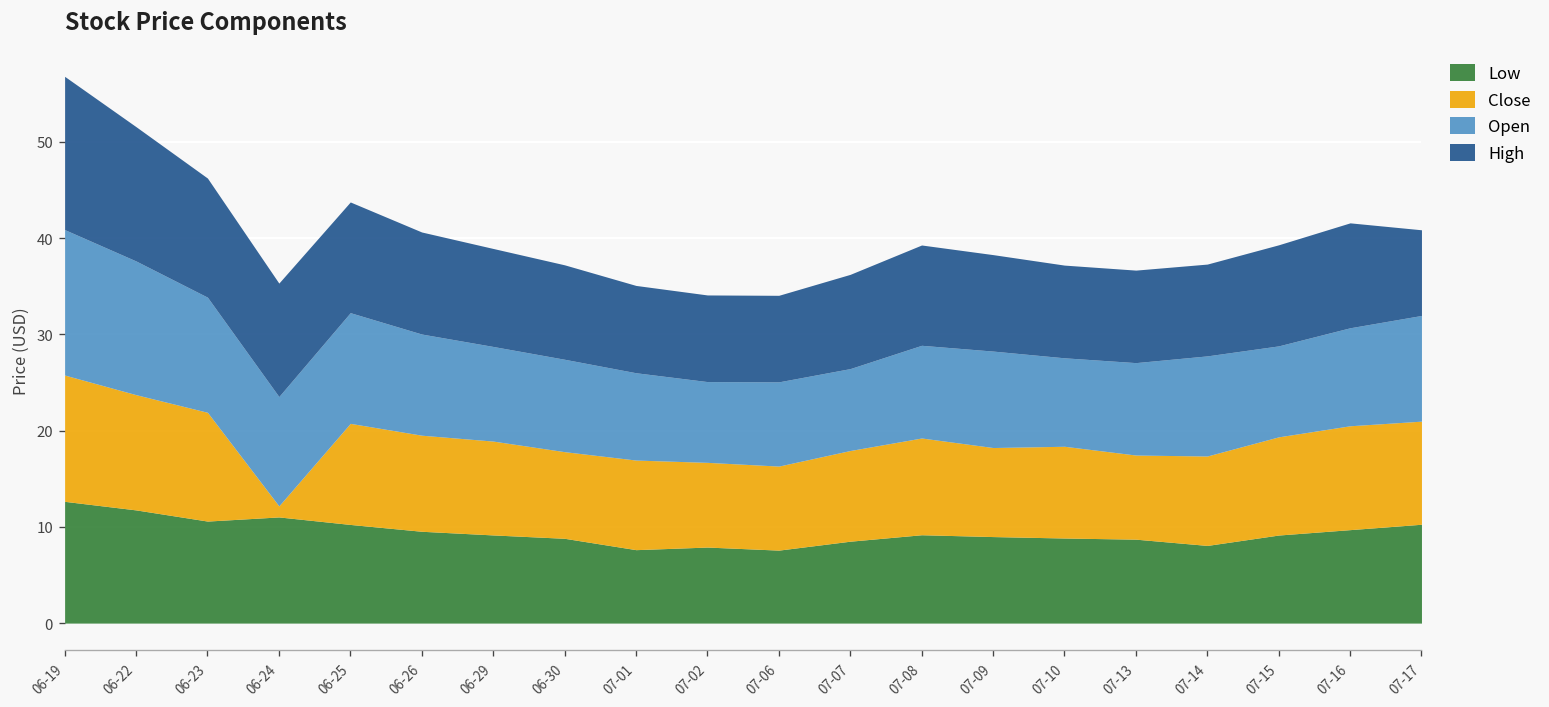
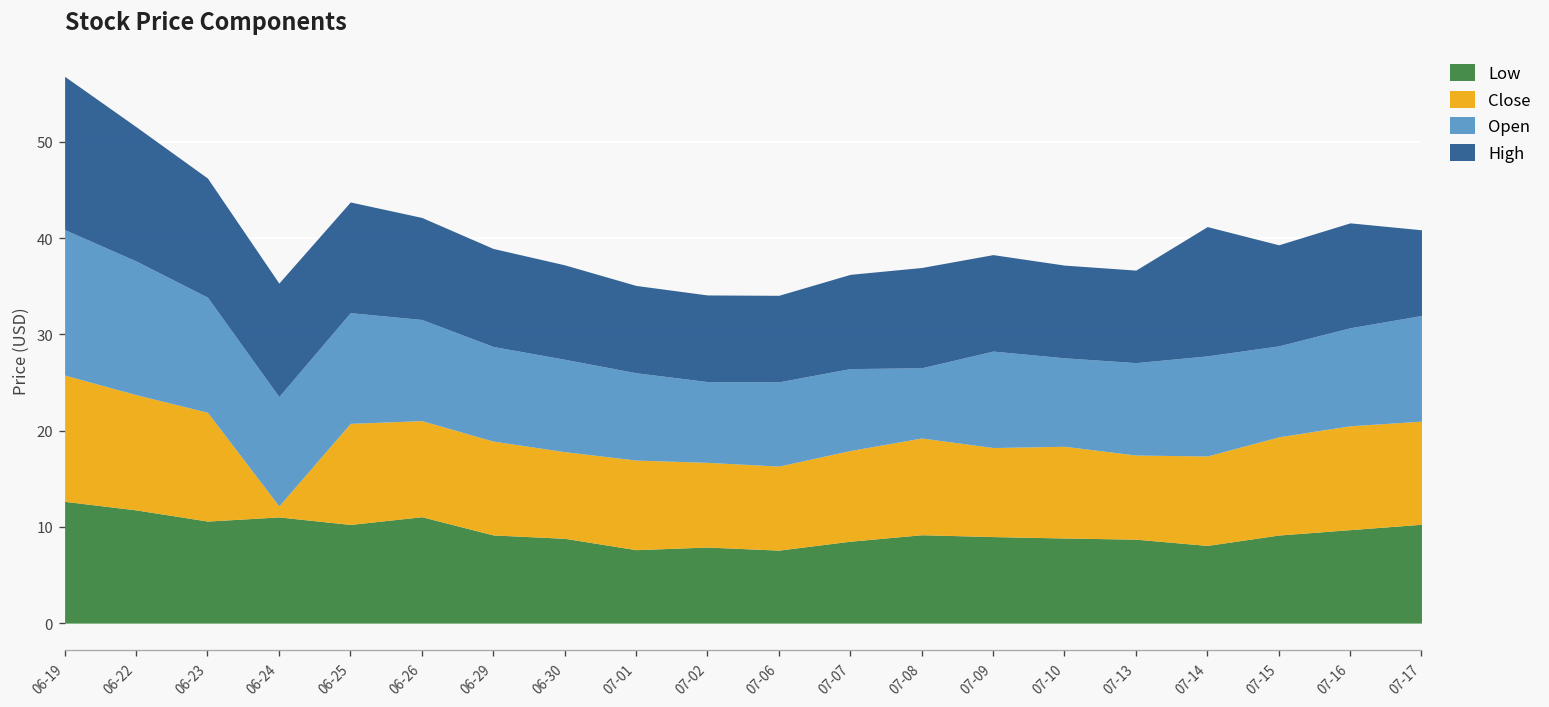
  {
    "Low": {
      "06-19": 13,
      "06-22": 12,
      "06-23": 11,
      "06-24": 11,
      "06-25": 10,
-     "06-26": 10,
+     "06-26": 11,
      "06-29": 9,
      "06-30": 9,
      "07-01": 8,
      "07-02": 8,
      "07-06": 8,
      "07-07": 9,
      "07-08": 9,
      "07-09": 9,
      "07-10": 9,
      "07-13": 9,
      "07-14": 8,
      "07-15": 9,
      "07-16": 10,
      "07-17": 10
    },
    "Close": {
      "06-19": 13,
      "06-22": 12,
      "06-23": 11,
      "06-24": 1,
      "06-25": 11,
      "06-26": 10,
      "06-29": 10,
      "06-30": 9,
      "07-01": 9,
      "07-02": 9,
      "07-06": 9,
      "07-07": 9,
      "07-08": 10,
      "07-09": 9,
      "07-10": 10,
      "07-13": 9,
      "07-14": 9,
      "07-15": 10,
      "07-16": 11,
      "07-17": 11
    },
    "Open": {
      "06-19": 15,
      "06-22": 14,
      "06-23": 12,
      "06-24": 11,
      "06-25": 12,
      "06-26": 11,
      "06-29": 10,
      "06-30": 10,
      "07-01": 9,
      "07-02": 8,
      "07-06": 9,
      "07-07": 9,
-     "07-08": 10,
+     "07-08": 7,
      "07-09": 10,
      "07-10": 9,
      "07-13": 10,
      "07-14": 10,
      "07-15": 9,
      "07-16": 10,
      "07-17": 11
    },
    "High": {
      "06-19": 16,
      "06-22": 14,
      "06-23": 12,
      "06-24": 12,
      "06-25": 12,
      "06-26": 11,
      "06-29": 10,
      "06-30": 10,
      "07-01": 9,
      "07-02": 9,
      "07-06": 9,
      "07-07": 10,
      "07-08": 10,
      "07-09": 10,
      "07-10": 10,
      "07-13": 10,
-     "07-14": 10,
+     "07-14": 13,
      "07-15": 11,
      "07-16": 11,
      "07-17": 9
    }
  }
